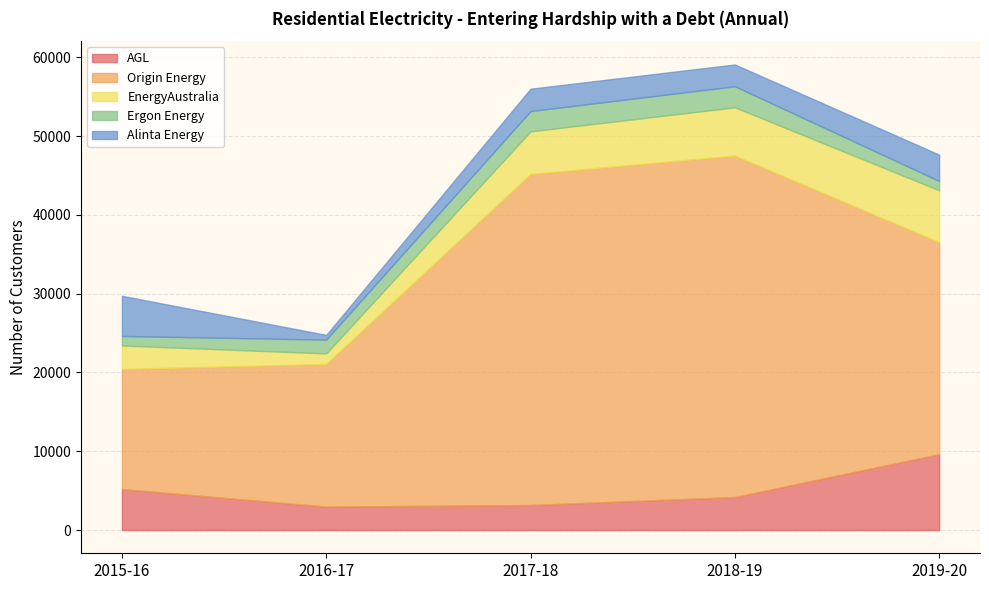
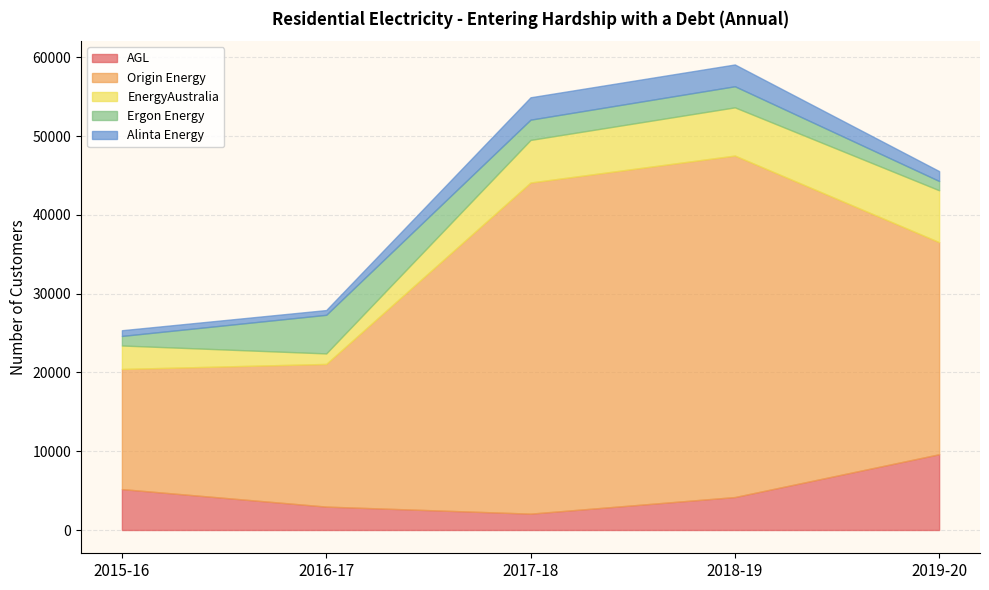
  {
    "AGL": {
      "2015-16": 5000,
      "2016-17": 3000,
-     "2017-18": 3000,
+     "2017-18": 2000,
      "2018-19": 4000,
      "2019-20": 10000
    },
    "Origin Energy": {
      "2015-16": 15000,
      "2016-17": 18000,
      "2017-18": 42000,
      "2018-19": 43000,
      "2019-20": 27000
    },
    "EnergyAustralia": {
      "2015-16": 3000,
      "2016-17": 1000,
      "2017-18": 5000,
      "2018-19": 6000,
      "2019-20": 7000
    },
    "Ergon Energy": {
      "2015-16": 1000,
-     "2016-17": 2000,
+     "2016-17": 5000,
      "2017-18": 3000,
      "2018-19": 3000,
      "2019-20": 1000
    },
    "Alinta Energy": {
-     "2015-16": 5000,
+     "2015-16": 1000,
      "2016-17": 1000,
      "2017-18": 3000,
      "2018-19": 3000,
-     "2019-20": 3000
+     "2019-20": 1000
    }
  }
